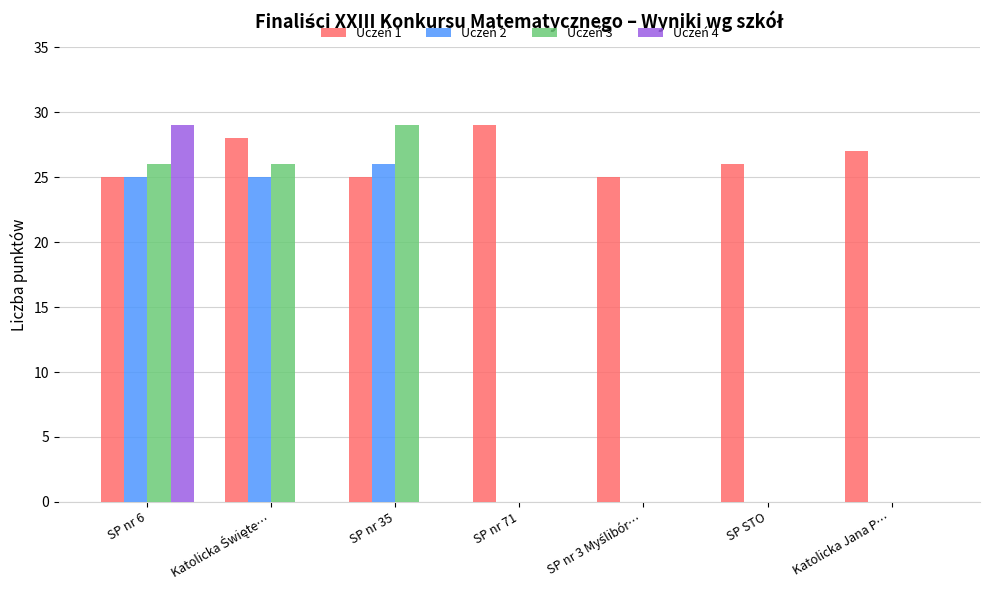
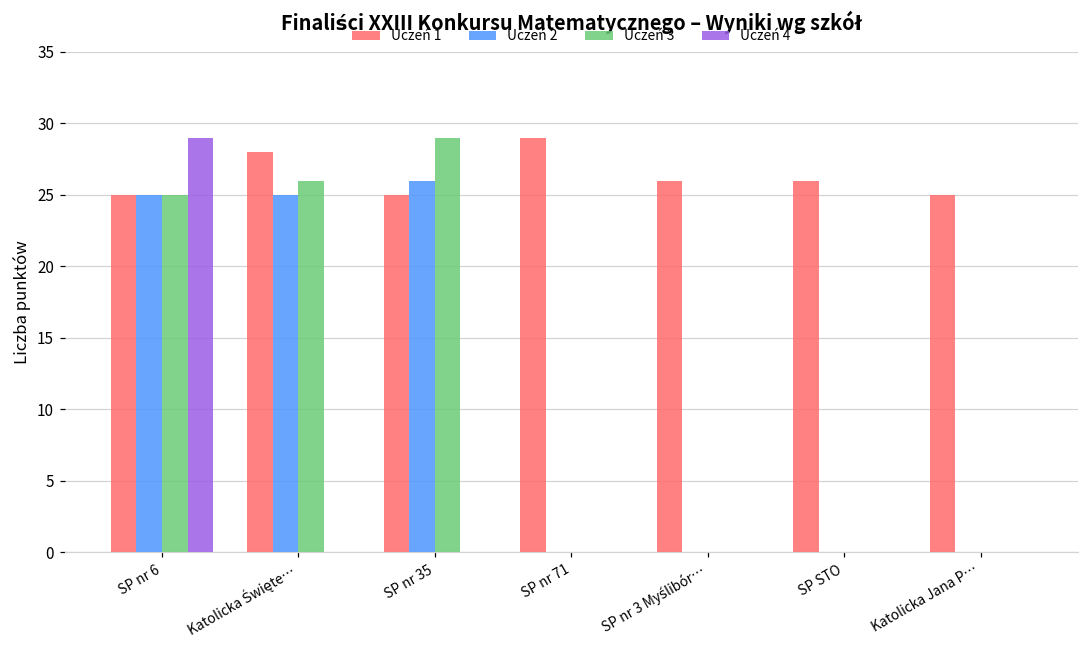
  {
    "Uczeń 1": {
      "SP nr 6": 25,
      "Katolicka Święte…": 28,
      "SP nr 35": 25,
      "SP nr 71": 29,
-     "SP nr 3 Myślibór…": 25,
+     "SP nr 3 Myślibór…": 26,
      "SP STO": 26,
-     "Katolicka Jana P…": 27
+     "Katolicka Jana P…": 25
    },
    "Uczeń 2": {
      "SP nr 6": 25,
      "Katolicka Święte…": 25,
      "SP nr 35": 26,
      "SP nr 71": 0,
      "SP nr 3 Myślibór…": 0,
      "SP STO": 0,
      "Katolicka Jana P…": 0
    },
    "Uczeń 3": {
-     "SP nr 6": 26,
+     "SP nr 6": 25,
      "Katolicka Święte…": 26,
      "SP nr 35": 29,
      "SP nr 71": 0,
      "SP nr 3 Myślibór…": 0,
      "SP STO": 0,
      "Katolicka Jana P…": 0
    },
    "Uczeń 4": {
      "SP nr 6": 29,
      "Katolicka Święte…": 0,
      "SP nr 35": 0,
      "SP nr 71": 0,
      "SP nr 3 Myślibór…": 0,
      "SP STO": 0,
      "Katolicka Jana P…": 0
    }
  }
